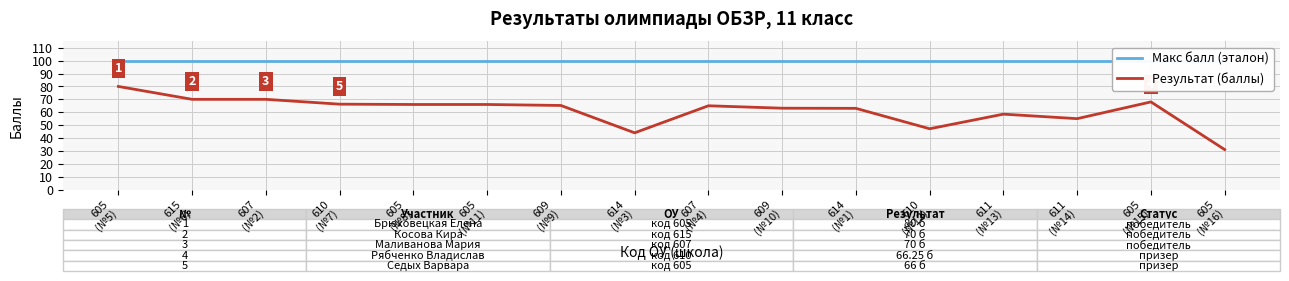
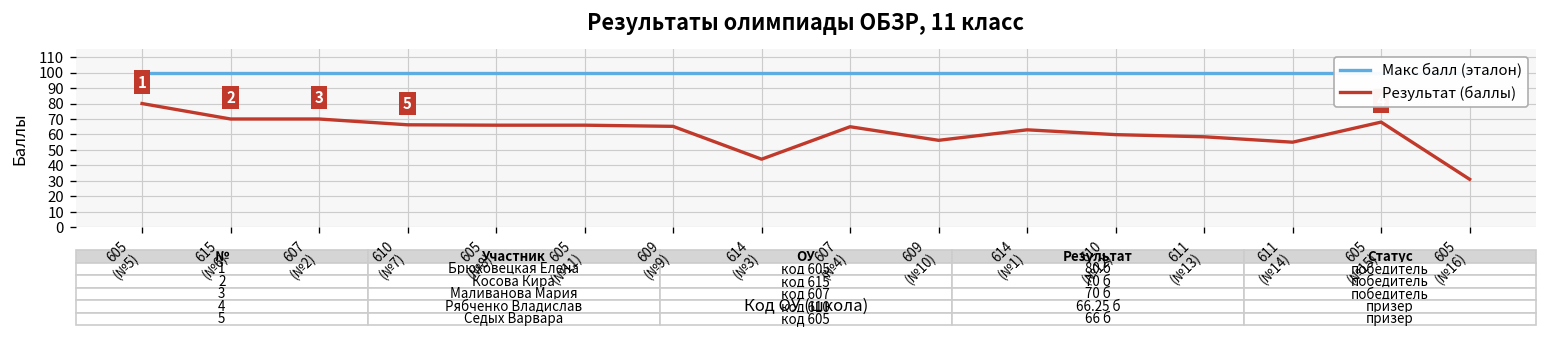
  {
    "Макс балл (эталон)": {
      "615 (№6)": 100,
      "607 (№2)": 100,
      "610 (№7)": 100,
      "605 (№8)": 100,
      "605 (№11)": 100,
      "609 (№9)": 100,
      "614 (№3)": 100,
      "607 (№4)": 100,
      "609 (№10)": 100,
      "614 (№1)": 100,
      "610 (№12)": 100,
      "611 (№13)": 100,
      "611 (№14)": 100
    },
    "Результат (баллы)": {
      "605 (№5)": 80,
      "605 (№8)": 66,
      "605 (№11)": 66,
      "609 (№9)": 65,
      "614 (№3)": 44,
      "607 (№4)": 65,
-     "609 (№10)": 63,
+     "609 (№10)": 56,
      "614 (№1)": 63,
-     "610 (№12)": 47,
+     "610 (№12)": 60,
      "611 (№13)": 59,
      "611 (№14)": 55,
      "605 (№15)": 68,
      "605 (№16)": 31
    }
  }
